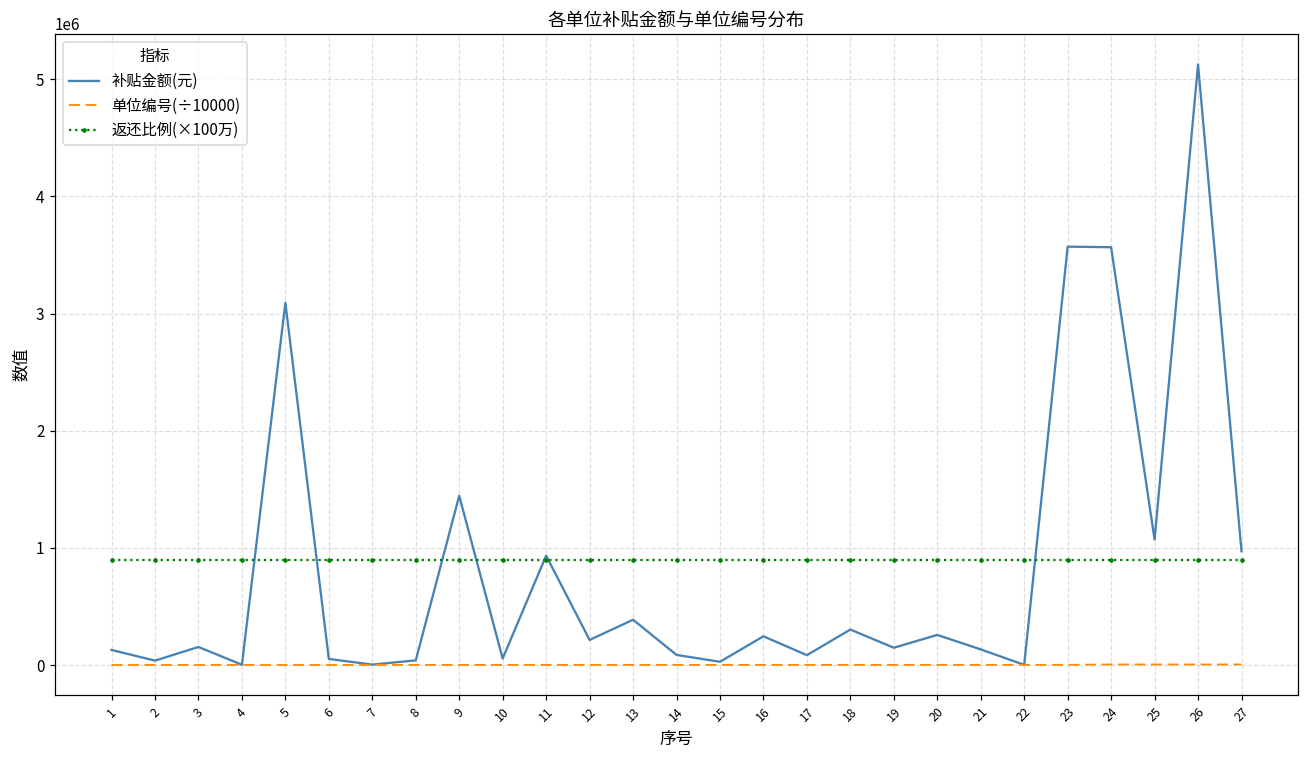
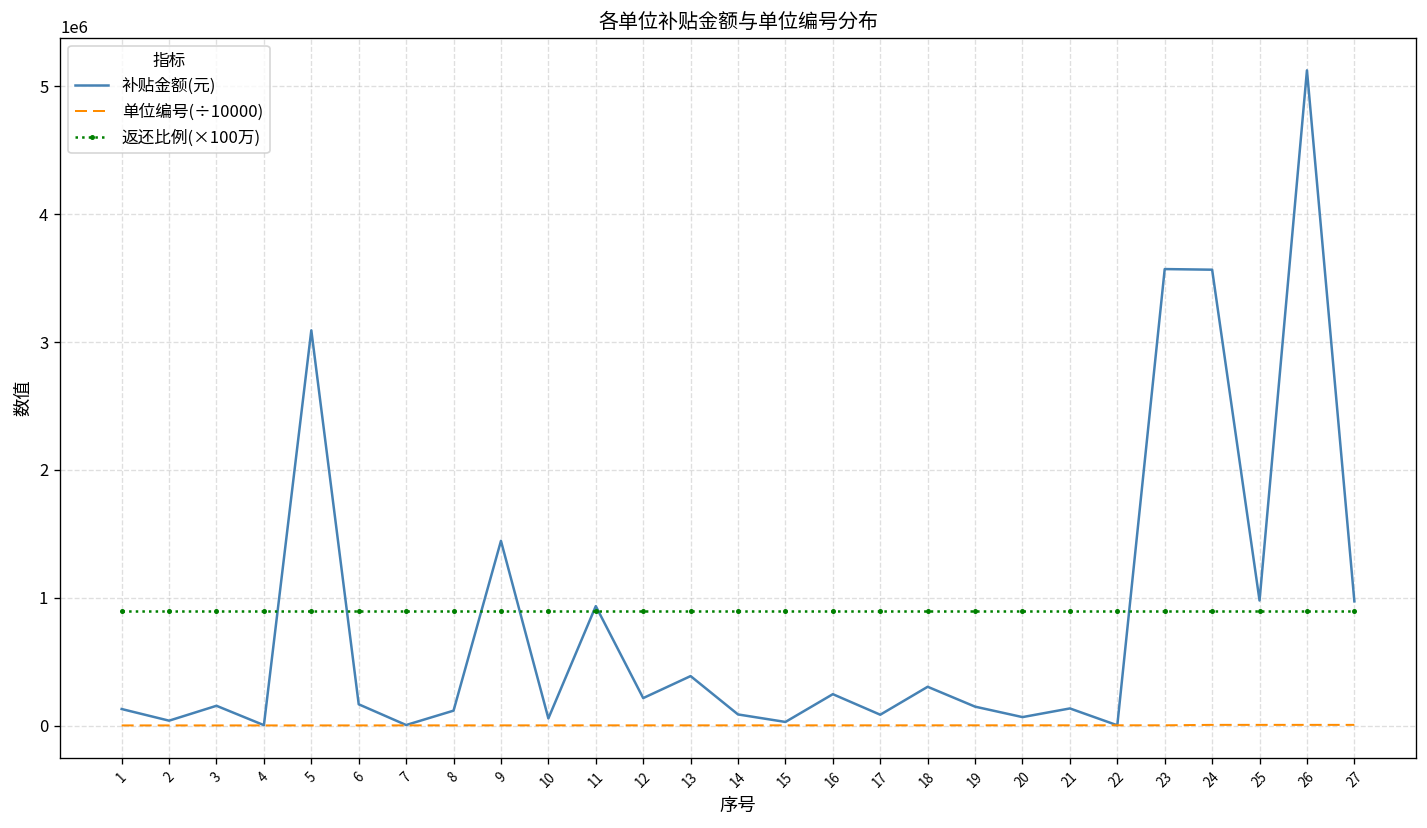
  {
    "补贴金额(元)": {
      "1": 130000,
      "2": 40000,
      "3": 150000,
      "5": 3090000,
-     "6": 50000,
-     "8": 40000,
+     "6": 170000,
+     "8": 120000,
      "9": 1440000,
      "10": 60000,
      "11": 930000,
      "12": 210000,
      "13": 390000,
      "14": 90000,
      "15": 30000,
      "16": 250000,
      "17": 80000,
      "18": 300000,
      "19": 150000,
-     "20": 260000,
+     "20": 70000,
      "21": 130000,
      "23": 3570000,
      "24": 3570000,
-     "25": 1070000,
+     "25": 980000,
      "26": 5130000,
      "27": 970000
    },
    "单位编号(÷10000)": {
      "1": 0,
      "2": 0,
      "3": 0,
      "5": 0,
      "6": 0,
      "8": 0,
      "9": 0,
      "10": 0,
      "11": 0,
      "12": 0,
      "13": 0,
      "14": 0,
      "15": 0,
      "16": 0,
      "17": 0,
      "18": 0,
      "19": 0,
      "20": 0,
      "21": 0,
      "23": 0,
      "24": 10000,
      "25": 10000,
      "26": 10000,
      "27": 10000
    },
    "返还比例(×100万)": {
      "1": 900000,
      "2": 900000,
      "3": 900000,
      "4": 900000,
      "5": 900000,
      "6": 900000,
      "7": 900000,
      "8": 900000,
      "9": 900000,
      "10": 900000,
      "11": 900000,
      "12": 900000,
      "13": 900000,
      "14": 900000,
      "15": 900000,
      "16": 900000,
      "17": 900000,
      "18": 900000,
      "19": 900000,
      "20": 900000,
      "21": 900000,
      "22": 900000,
      "23": 900000,
      "24": 900000,
      "25": 900000,
      "26": 900000,
      "27": 900000
    }
  }
